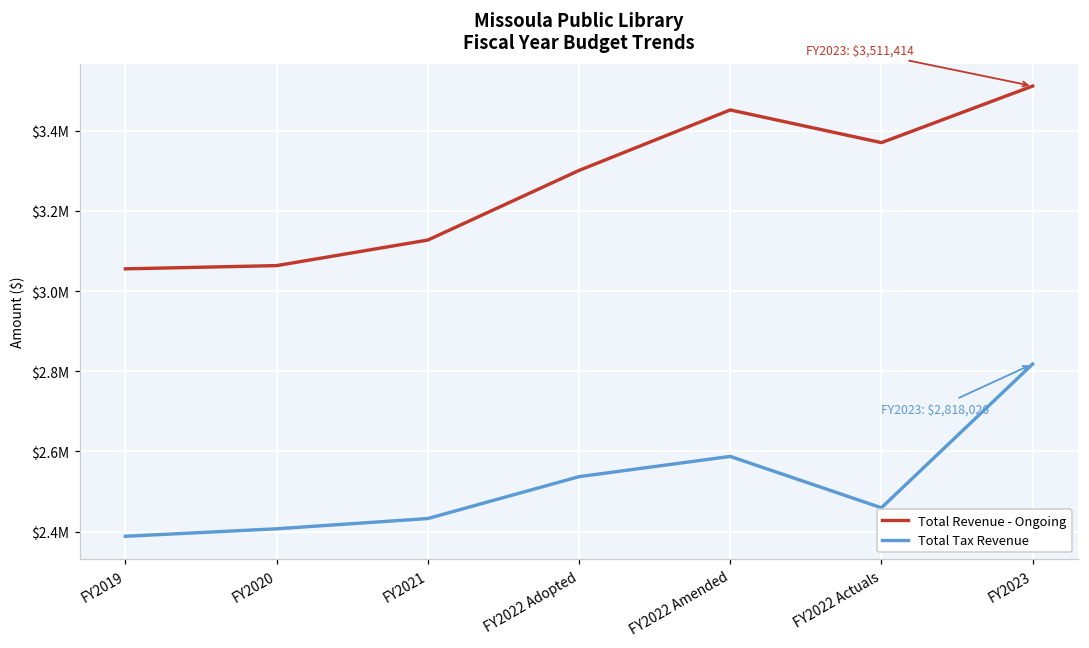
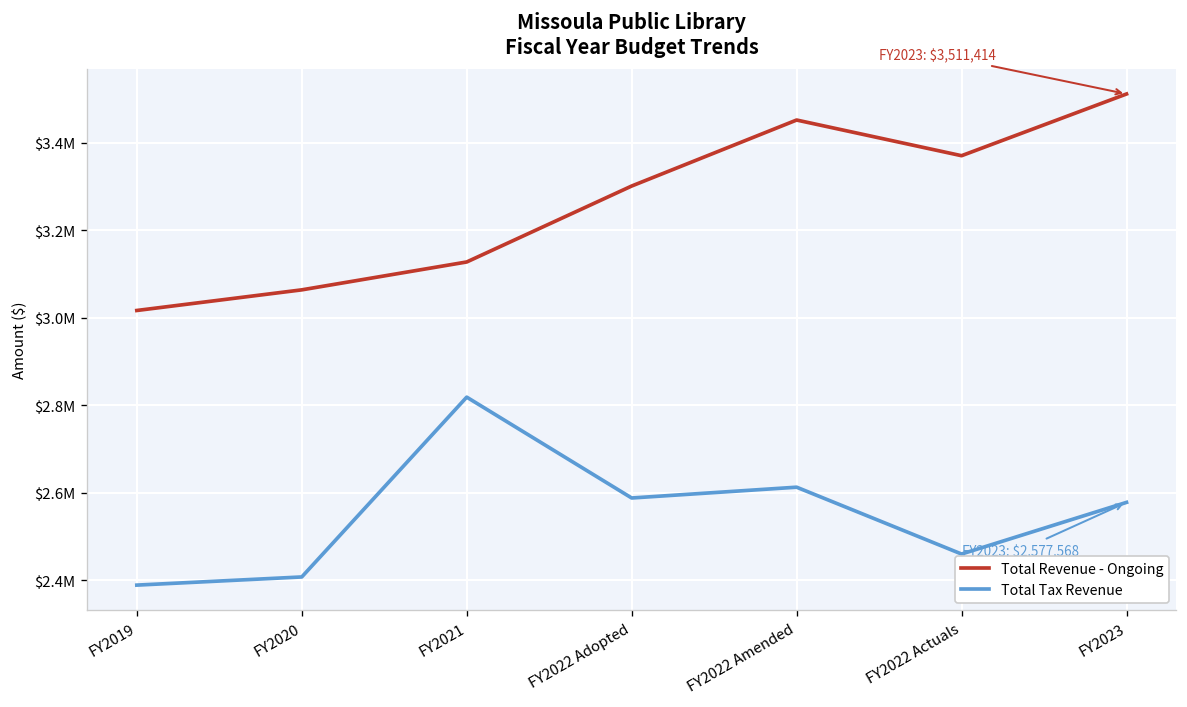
  {
    "Total Revenue - Ongoing": {
-     "FY2019": "$3060000",
+     "FY2019": "$3020000",
      "FY2020": "$3060000",
      "FY2021": "$3130000",
      "FY2022 Adopted": "$3300000",
      "FY2022 Amended": "$3450000",
      "FY2022 Actuals": "$3370000"
    },
    "Total Tax Revenue": {
-     "FY2021": "$2430000",
-     "FY2022 Adopted": "$2540000",
-     "FY2022 Amended": "$2590000",
-     "FY2023": "$2,818,026"
+     "FY2021": "$2820000",
+     "FY2022 Adopted": "$2590000",
+     "FY2022 Amended": "$2610000",
+     "FY2023": "$2,577,568"
    }
  }
